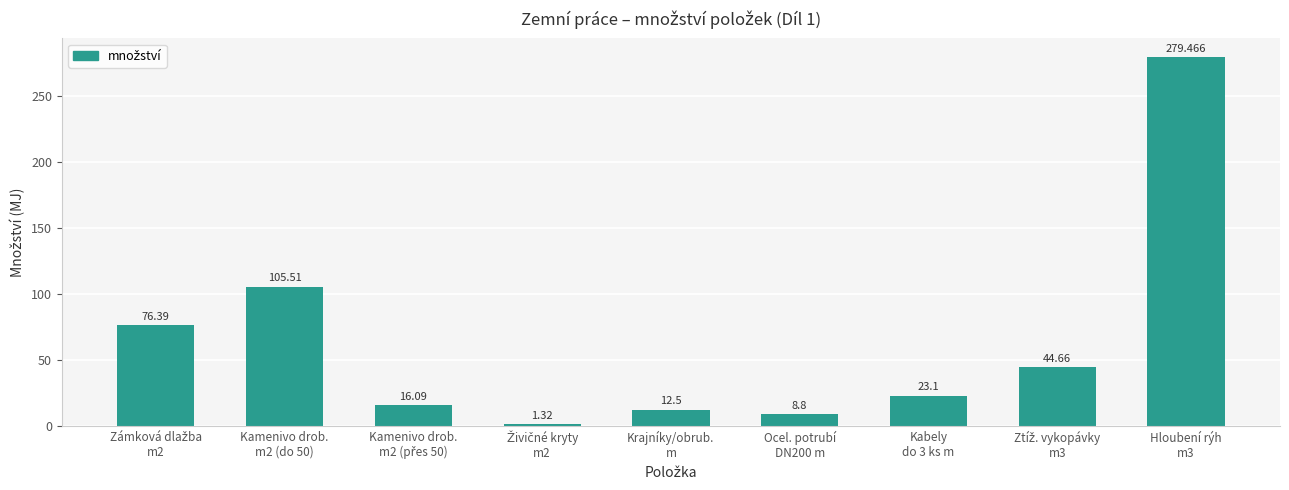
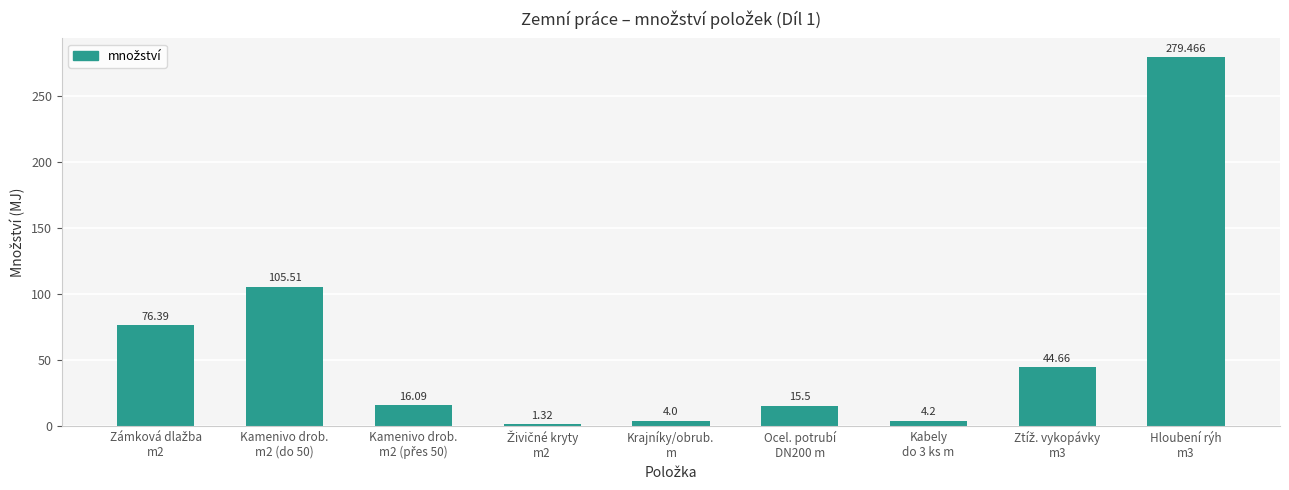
  {
    "Zámková dlažba m2": 76.39,
    "Kamenivo drob. m2 (do 50)": 105.51,
    "Kamenivo drob. m2 (přes 50)": 16.09,
    "Živičné kryty m2": 1.32,
-   "Krajníky/obrub. m": 12.5,
-   "Ocel. potrubí DN200 m": 8.8,
-   "Kabely do 3 ks m": 23.1,
+   "Krajníky/obrub. m": 4.0,
+   "Ocel. potrubí DN200 m": 15.5,
+   "Kabely do 3 ks m": 4.2,
    "Ztíž. vykopávky m3": 44.66,
    "Hloubení rýh m3": 279.466
  }
